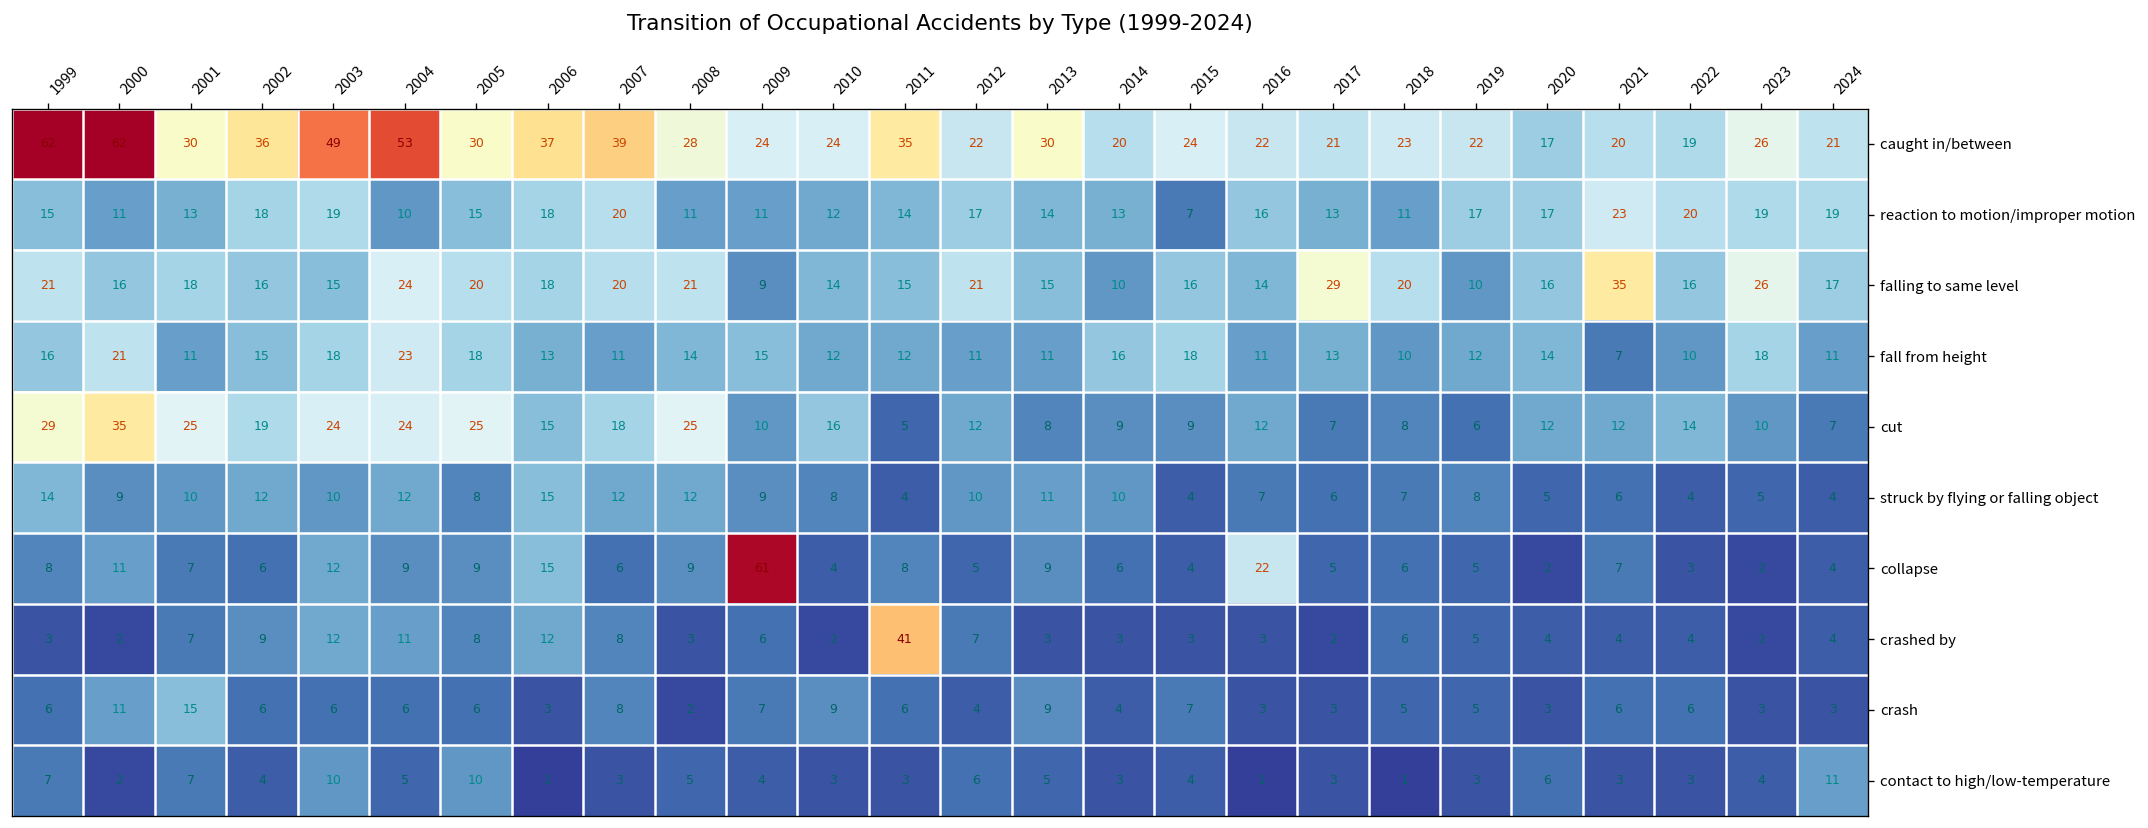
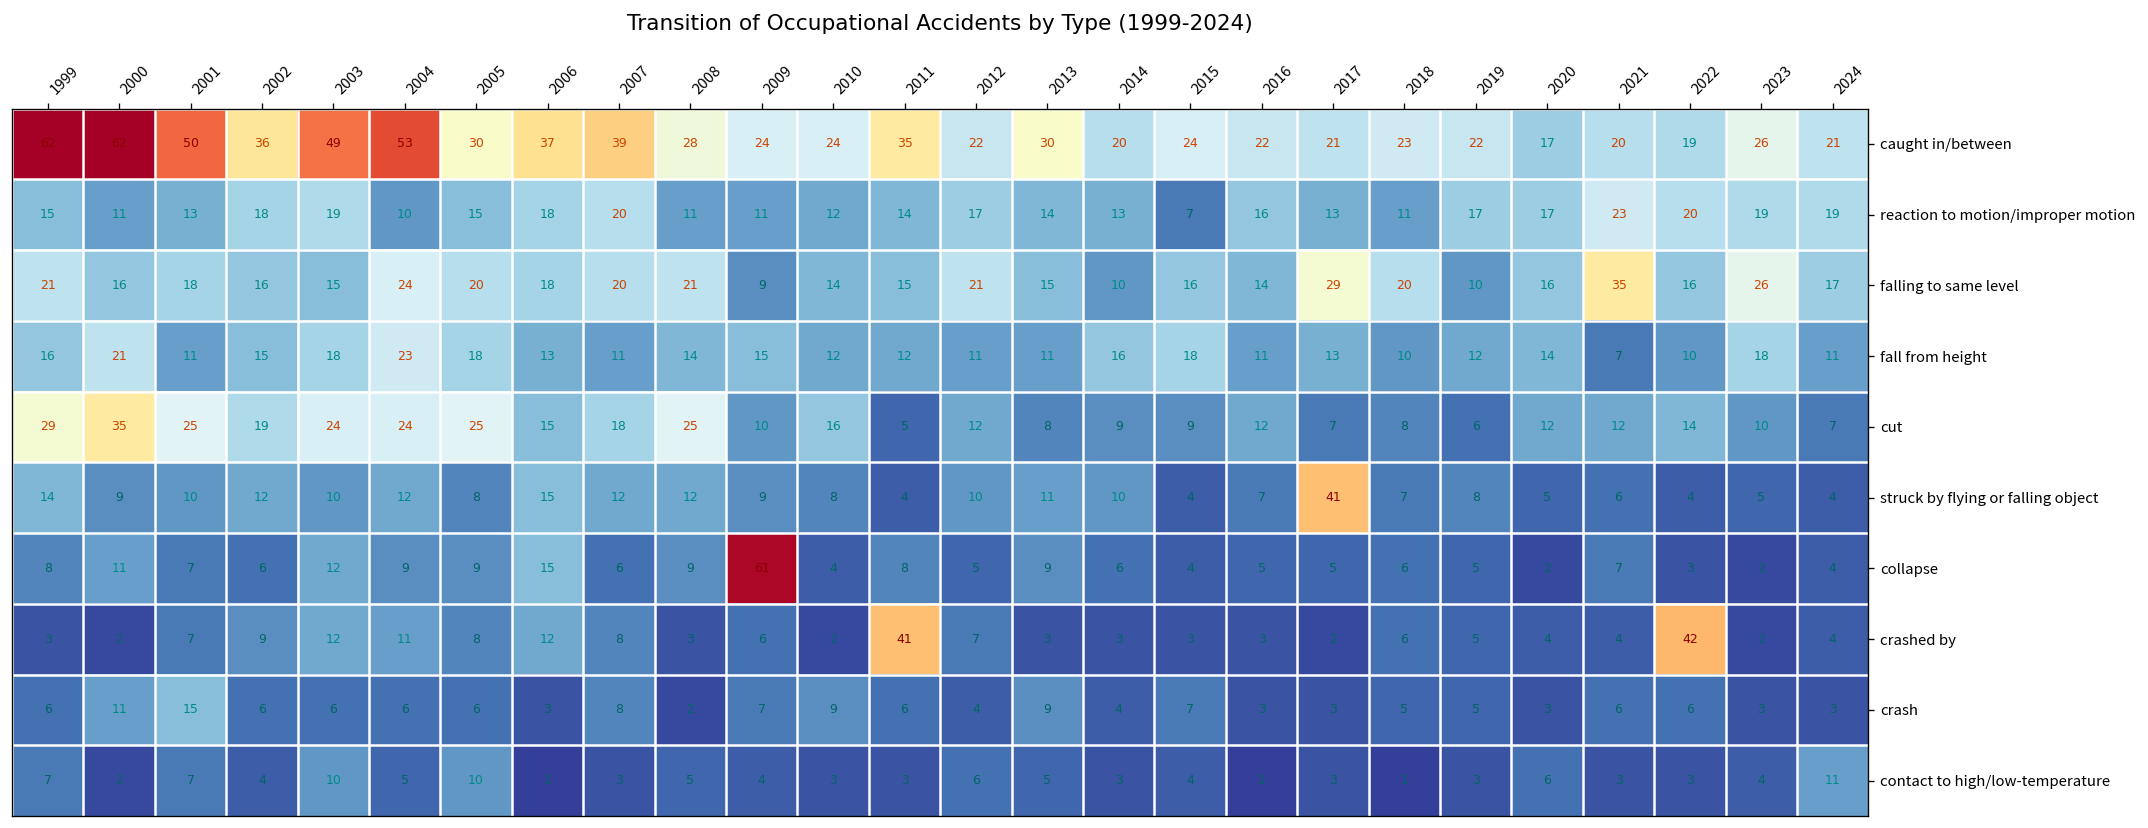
  {
    "caught in/between": {
-     "2001": 30,
+     "2001": 50,
      "2002": 36,
      "2003": 49,
      "2004": 53,
      "2005": 30,
      "2006": 37,
      "2007": 39,
      "2008": 28,
      "2009": 24,
      "2010": 24,
      "2011": 35,
      "2012": 22,
      "2013": 30,
      "2014": 20,
      "2015": 24,
      "2016": 22,
      "2017": 21,
      "2018": 23,
      "2019": 22,
      "2020": 17,
      "2021": 20,
      "2022": 19,
      "2023": 26,
      "2024": 21
    },
    "struck by flying or falling object": {
      "1999": 14,
      "2000": 9,
      "2001": 10,
      "2002": 12,
      "2003": 10,
      "2004": 12,
      "2005": 8,
      "2006": 15,
      "2007": 12,
      "2008": 12,
      "2009": 9,
      "2010": 8,
      "2011": 4,
      "2012": 10,
      "2013": 11,
      "2014": 10,
      "2015": 4,
      "2016": 7,
-     "2017": 6,
+     "2017": 41,
      "2018": 7,
      "2019": 8,
      "2020": 5,
      "2021": 6,
      "2022": 4,
      "2023": 5,
      "2024": 4
    },
    "collapse": {
      "1999": 8,
      "2000": 11,
      "2001": 7,
      "2002": 6,
      "2003": 12,
      "2004": 9,
      "2005": 9,
      "2006": 15,
      "2007": 6,
      "2008": 9,
      "2010": 4,
      "2011": 8,
      "2012": 5,
      "2013": 9,
      "2014": 6,
      "2015": 4,
-     "2016": 22,
+     "2016": 5,
      "2017": 5,
      "2018": 6,
      "2019": 5,
      "2020": 2,
      "2021": 7,
      "2022": 3,
      "2023": 2,
      "2024": 4
    },
    "crashed by": {
      "1999": 3,
      "2000": 2,
      "2001": 7,
      "2002": 9,
      "2003": 12,
      "2004": 11,
      "2005": 8,
      "2006": 12,
      "2007": 8,
      "2008": 3,
      "2009": 6,
      "2010": 2,
      "2011": 41,
      "2012": 7,
      "2013": 3,
      "2014": 3,
      "2015": 3,
      "2016": 3,
      "2017": 2,
      "2018": 6,
      "2019": 5,
      "2020": 4,
      "2021": 4,
-     "2022": 4,
+     "2022": 42,
      "2023": 2,
      "2024": 4
    }
  }
